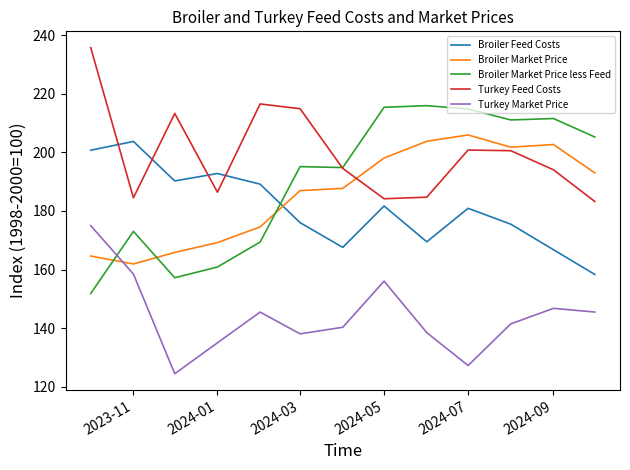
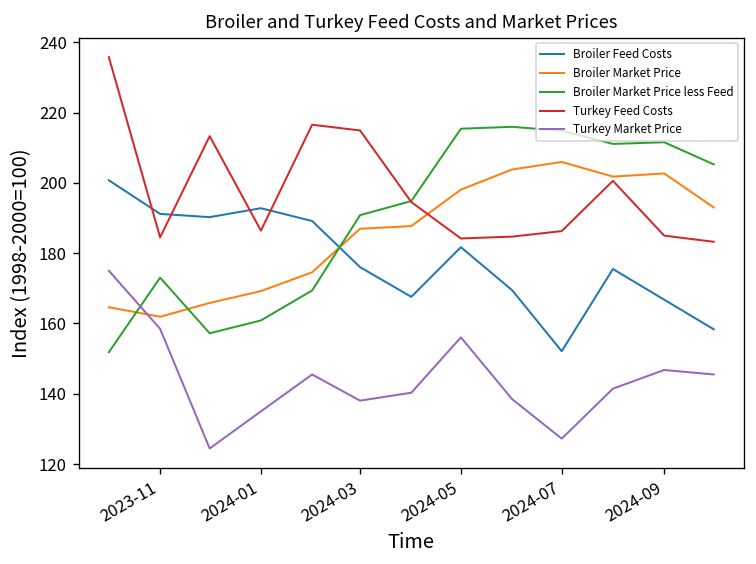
  {
    "Broiler Feed Costs": {
-     "2023-11": 204,
+     "2023-11": 191,
      "2024-01": 193,
      "2024-03": 176,
      "2024-05": 182,
-     "2024-07": 181,
+     "2024-07": 152,
      "2024-09": 167
    },
    "Broiler Market Price": {
      "2023-11": 162,
      "2024-01": 169,
      "2024-03": 187,
      "2024-05": 198,
      "2024-07": 206,
      "2024-09": 203
    },
    "Broiler Market Price less Feed": {
      "2023-11": 173,
      "2024-01": 161,
-     "2024-03": 195,
+     "2024-03": 191,
      "2024-05": 215,
      "2024-09": 212
    },
    "Turkey Feed Costs": {
      "2023-11": 185,
      "2024-01": 186,
      "2024-03": 215,
      "2024-05": 184,
-     "2024-07": 201,
-     "2024-09": 194
+     "2024-07": 186,
+     "2024-09": 185
    },
    "Turkey Market Price": {
      "2023-11": 158,
      "2024-01": 135,
      "2024-03": 138,
      "2024-05": 156,
      "2024-07": 127,
      "2024-09": 147
    }
  }
